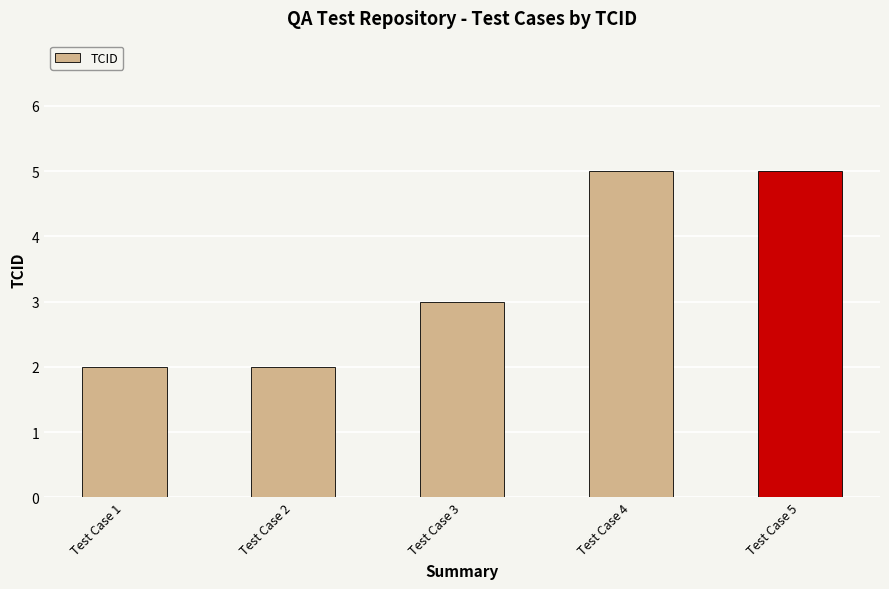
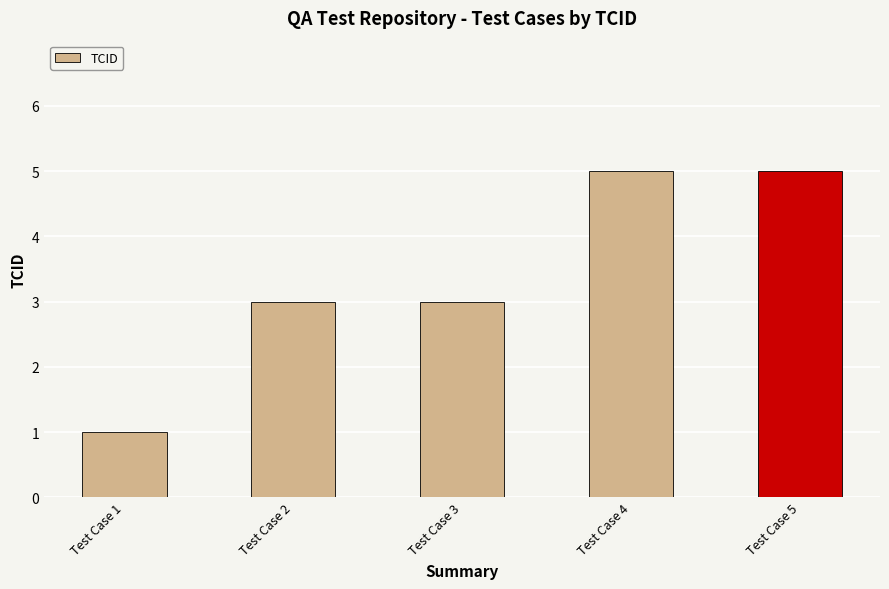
  {
-   "Test Case 1": 2,
-   "Test Case 2": 2,
+   "Test Case 1": 1,
+   "Test Case 2": 3,
    "Test Case 3": 3,
    "Test Case 4": 5,
    "Test Case 5": 5
  }
